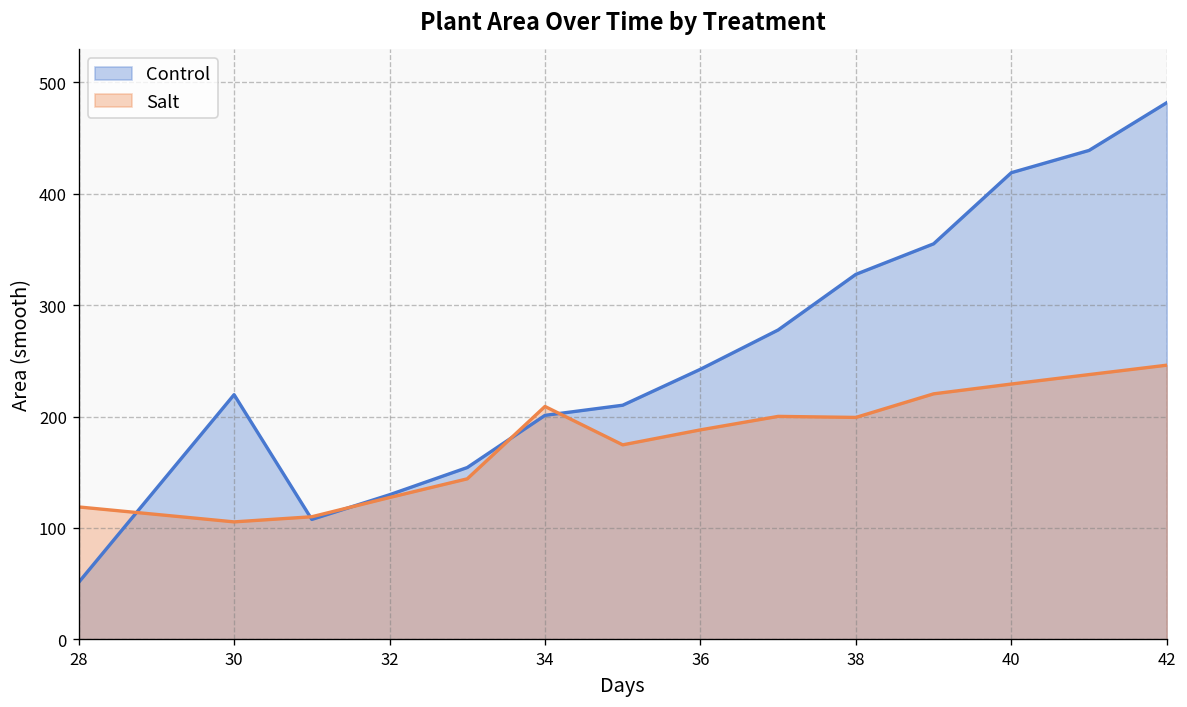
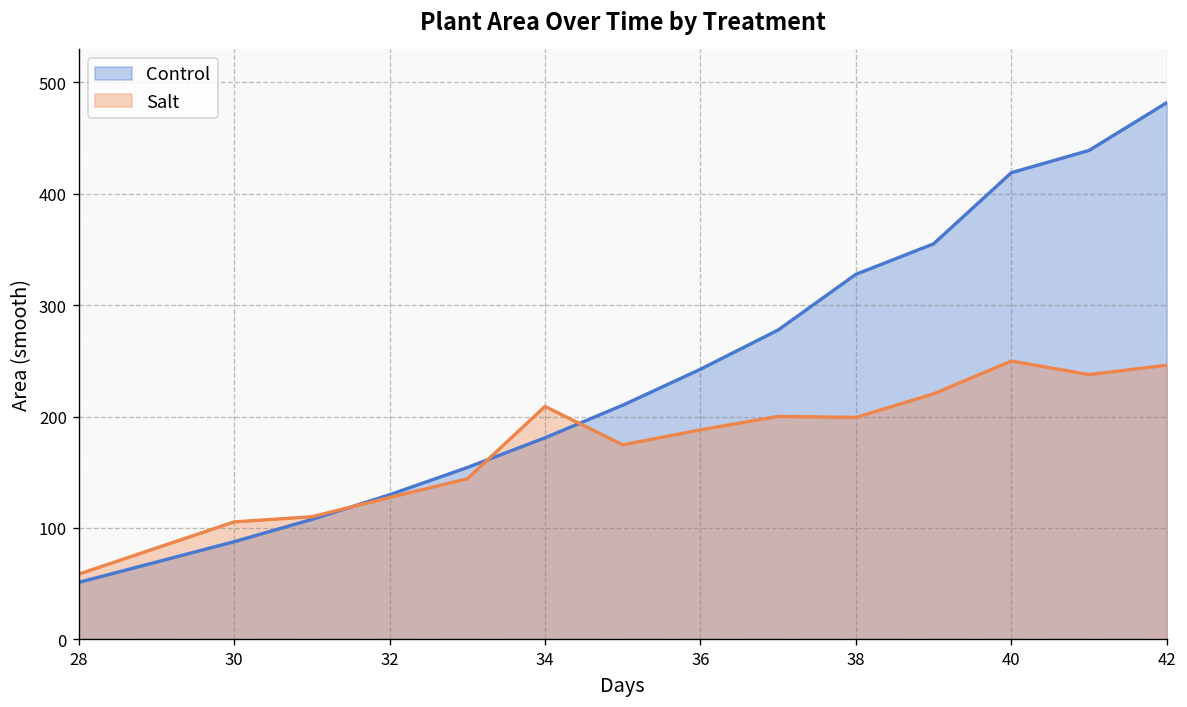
  {
    "Control": {
      "28": 50,
-     "30": 220,
-     "34": 200,
+     "30": 90,
+     "34": 180,
      "36": 240,
      "38": 330,
      "40": 420,
      "42": 480
    },
    "Salt": {
-     "28": 120,
+     "28": 60,
      "30": 110,
      "34": 210,
      "36": 190,
      "38": 200,
-     "40": 230,
+     "40": 250,
      "42": 250
    }
  }
